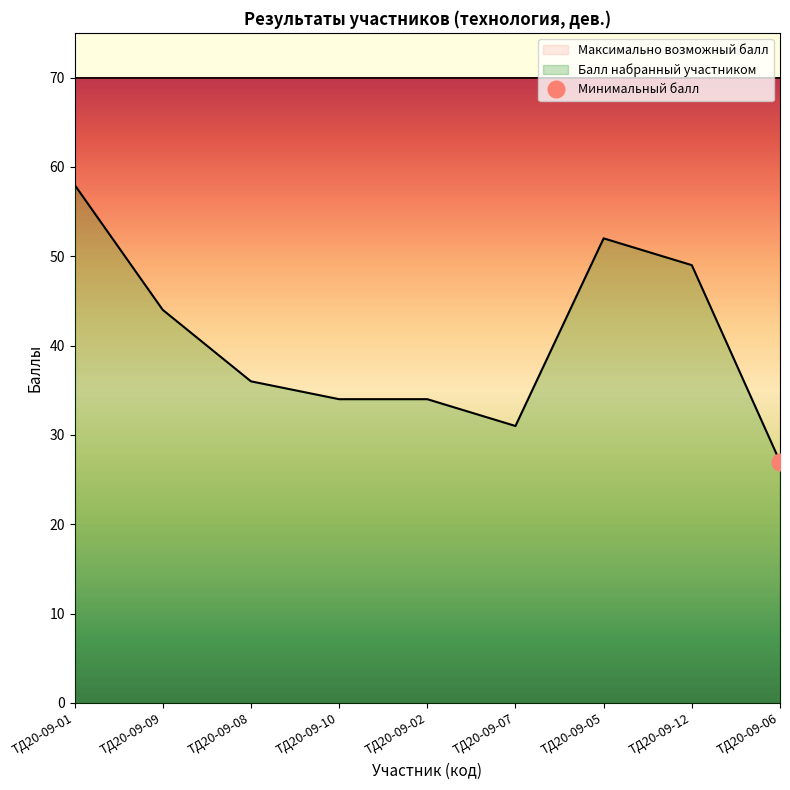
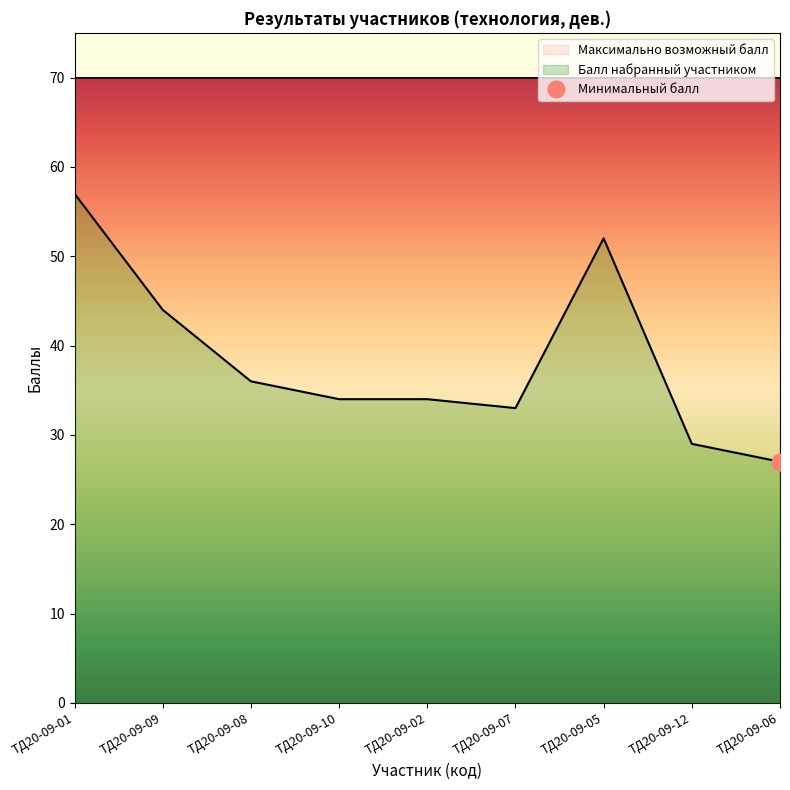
  {
    "Балл набранный участником": {
-     "ТД20-09-01": 58,
+     "ТД20-09-01": 57,
      "ТД20-09-09": 44,
      "ТД20-09-08": 36,
      "ТД20-09-10": 34,
      "ТД20-09-02": 34,
-     "ТД20-09-07": 31,
+     "ТД20-09-07": 33,
      "ТД20-09-05": 52,
-     "ТД20-09-12": 49
+     "ТД20-09-12": 29
    }
  }
